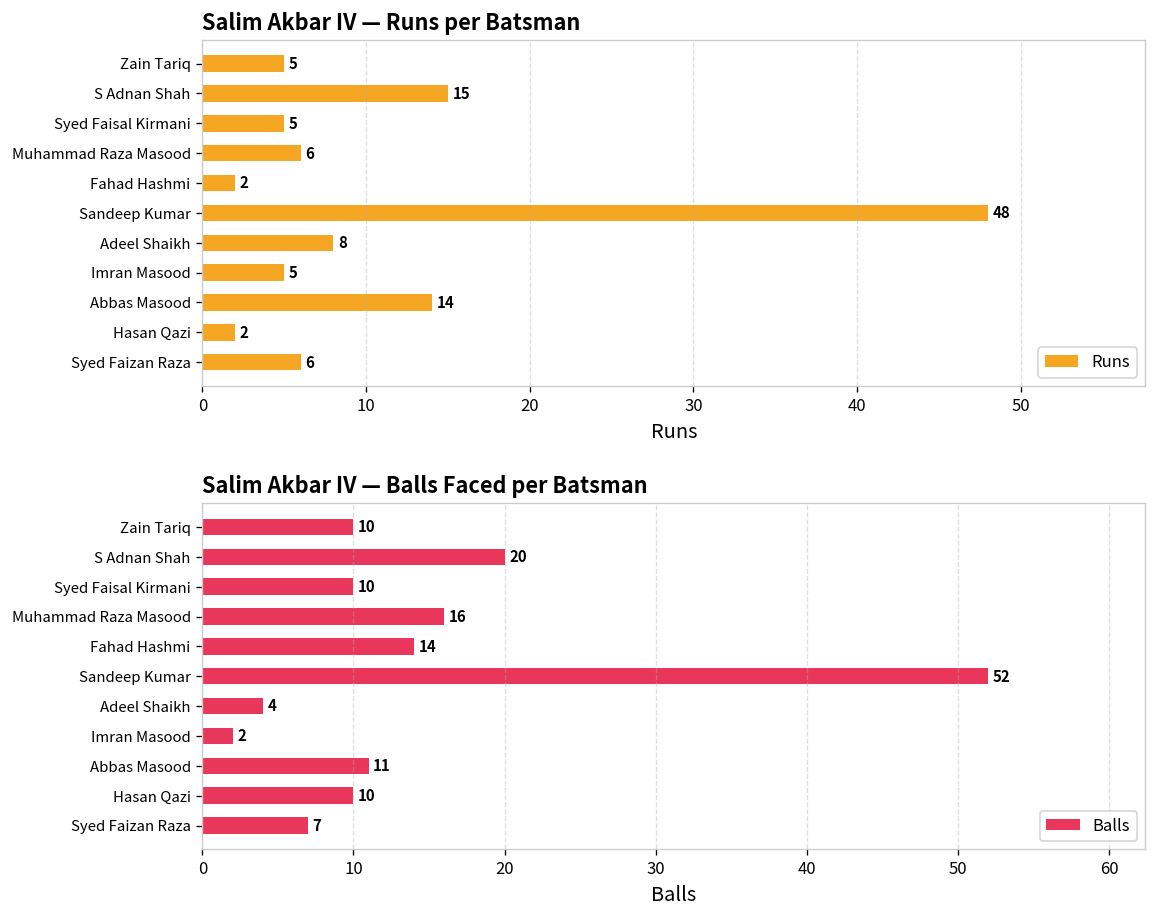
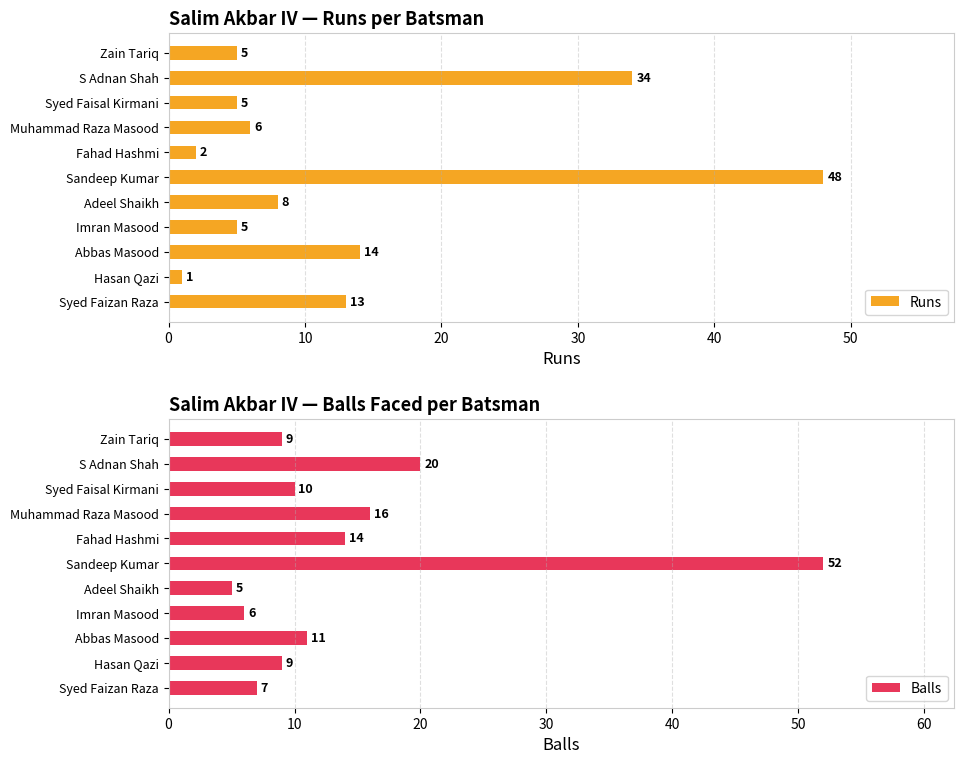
  {
    "Salim Akbar IV — Runs per Batsman": {
      "Zain Tariq": 5,
-     "S Adnan Shah": 15,
+     "S Adnan Shah": 34,
      "Syed Faisal Kirmani": 5,
      "Muhammad Raza Masood": 6,
      "Fahad Hashmi": 2,
      "Sandeep Kumar": 48,
      "Adeel Shaikh": 8,
      "Imran Masood": 5,
      "Abbas Masood": 14,
-     "Hasan Qazi": 2,
-     "Syed Faizan Raza": 6
+     "Hasan Qazi": 1,
+     "Syed Faizan Raza": 13
    },
    "Salim Akbar IV — Balls Faced per Batsman": {
-     "Zain Tariq": 10,
+     "Zain Tariq": 9,
      "S Adnan Shah": 20,
      "Syed Faisal Kirmani": 10,
      "Muhammad Raza Masood": 16,
      "Fahad Hashmi": 14,
      "Sandeep Kumar": 52,
-     "Adeel Shaikh": 4,
-     "Imran Masood": 2,
+     "Adeel Shaikh": 5,
+     "Imran Masood": 6,
      "Abbas Masood": 11,
-     "Hasan Qazi": 10,
+     "Hasan Qazi": 9,
      "Syed Faizan Raza": 7
    }
  }
